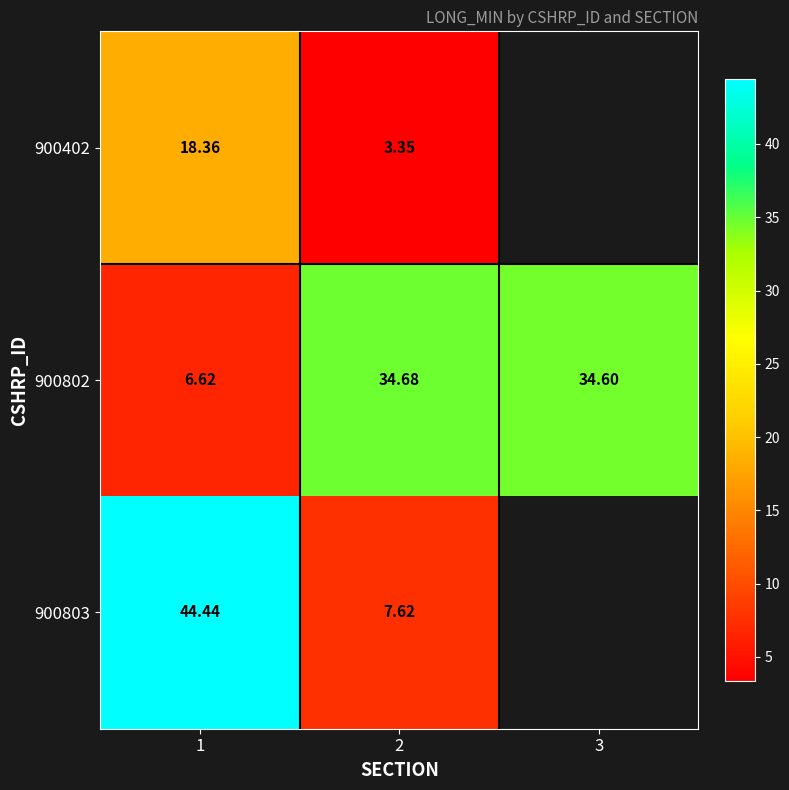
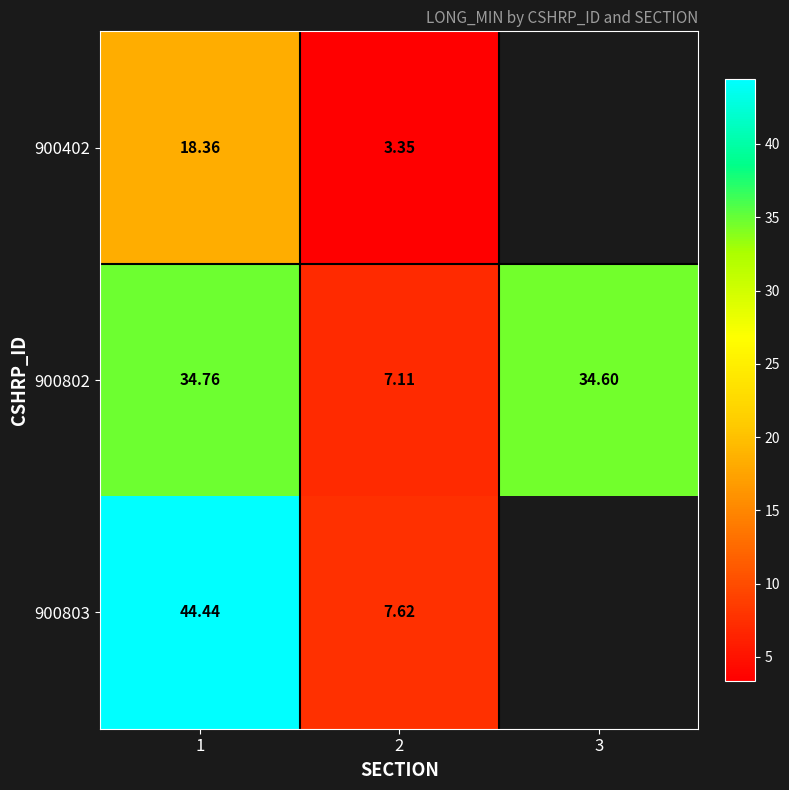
  {
    "900402": {
      "1": 18.36,
      "2": 3.35
    },
    "900802": {
-     "1": 6.62,
-     "2": 34.68,
+     "1": 34.76,
+     "2": 7.11,
      "3": 34.60
    },
    "900803": {
      "1": 44.44,
      "2": 7.62
    }
  }
